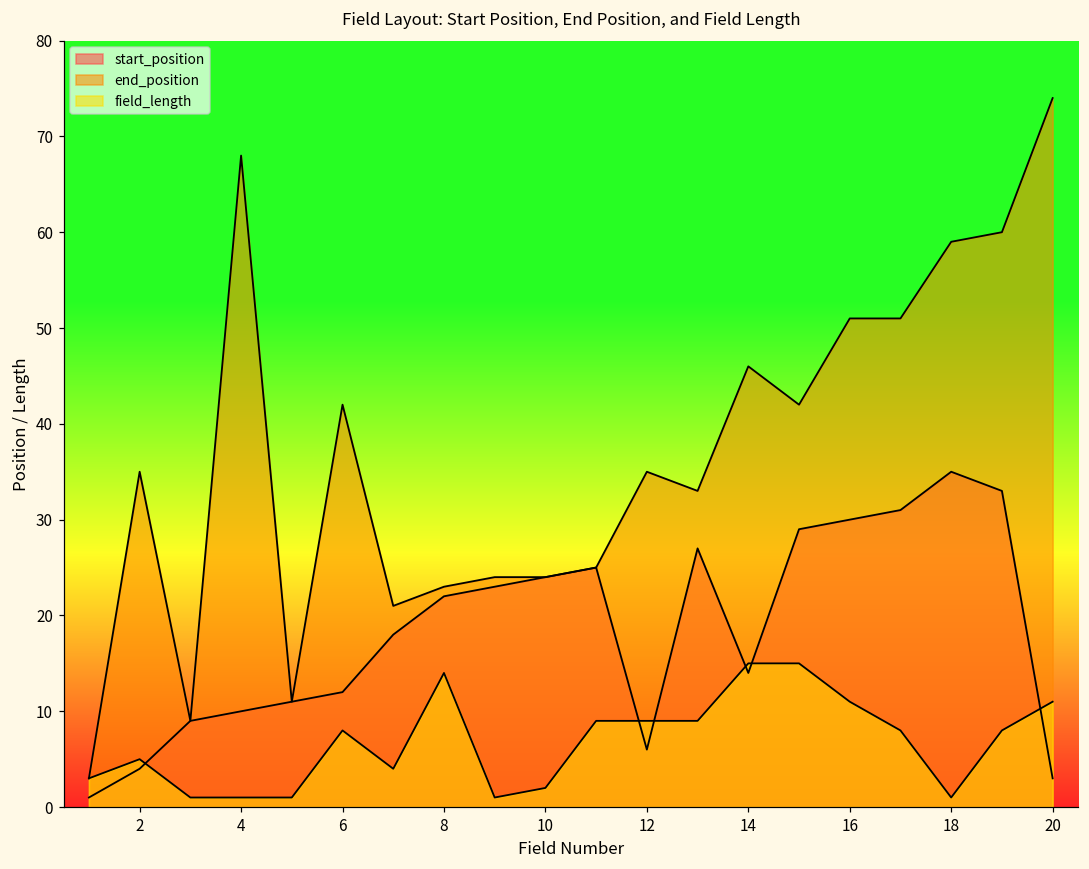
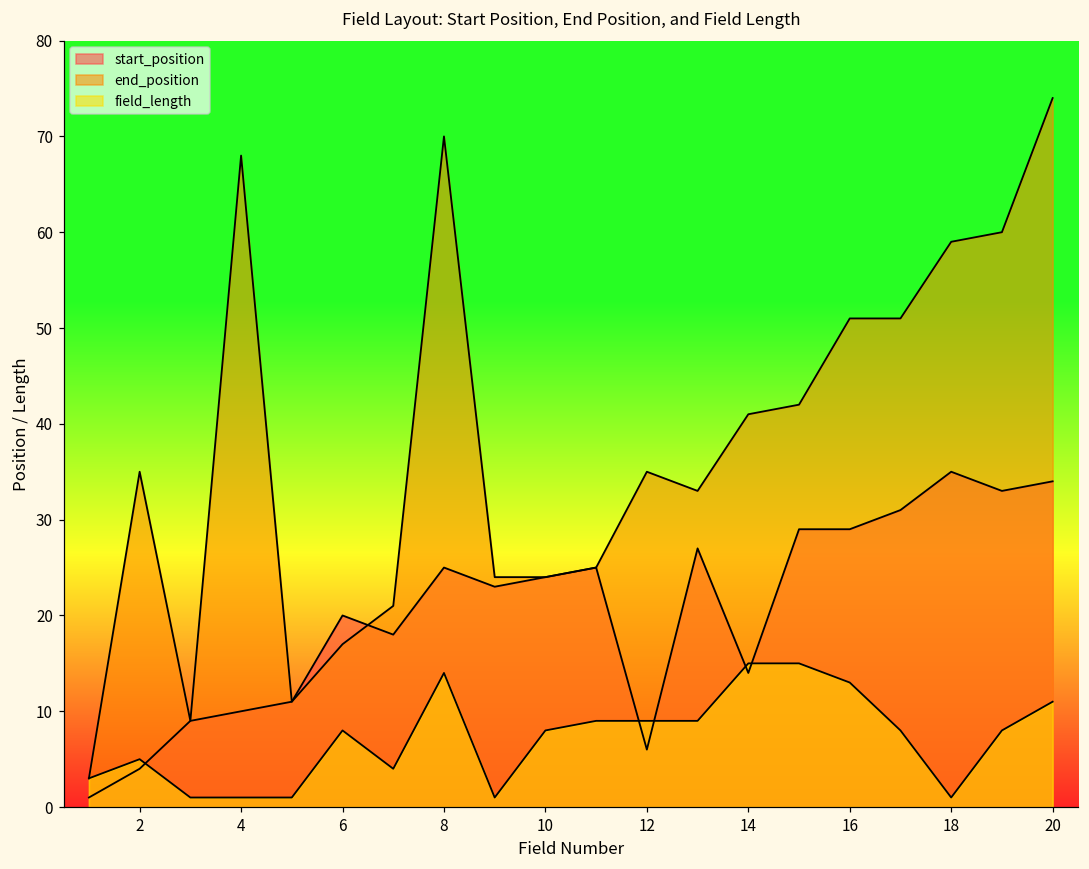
  {
    "start_position": {
      "2": 4,
      "4": 10,
-     "6": 12,
-     "8": 22,
+     "6": 20,
+     "8": 25,
      "12": 6,
      "14": 14,
-     "16": 30,
+     "16": 29,
      "18": 35,
-     "20": 3
+     "20": 34
    },
    "end_position": {
      "2": 35,
      "4": 68,
-     "6": 42,
-     "8": 23,
+     "6": 17,
+     "8": 70,
      "12": 35,
-     "14": 46,
+     "14": 41,
      "16": 51,
      "18": 59,
      "20": 74
    },
    "field_length": {
      "2": 5,
      "4": 1,
      "6": 8,
      "8": 14,
-     "10": 2,
+     "10": 8,
      "12": 9,
      "14": 15,
-     "16": 11,
+     "16": 13,
      "18": 1,
      "20": 11
    }
  }
